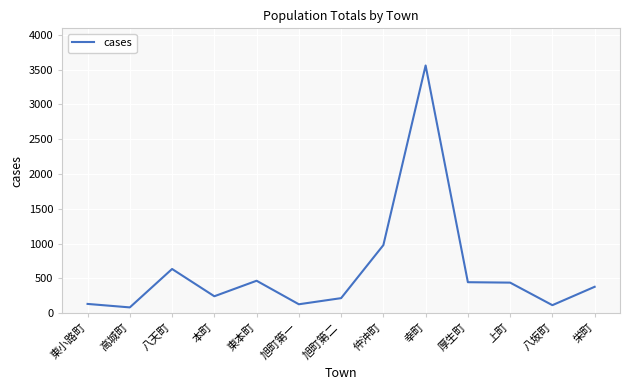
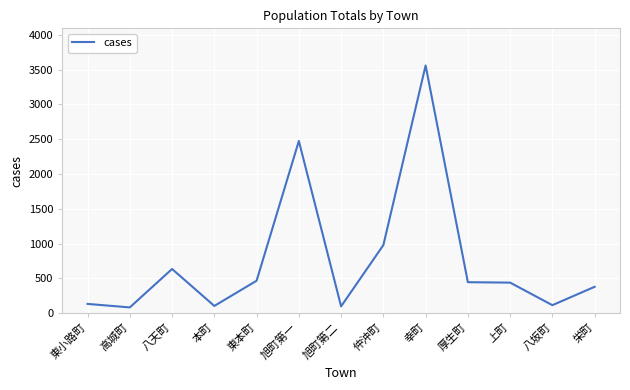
  {
    "東小路町": 100,
    "高城町": 100,
    "八天町": 600,
-   "本町": 200,
+   "本町": 100,
    "東本町": 500,
-   "旭町第一": 100,
-   "旭町第二": 200,
+   "旭町第一": 2500,
+   "旭町第二": 100,
    "仲沖町": 1000,
    "幸町": 3600,
    "厚生町": 400,
    "上町": 400,
    "八坂町": 100,
    "栄町": 400
  }
